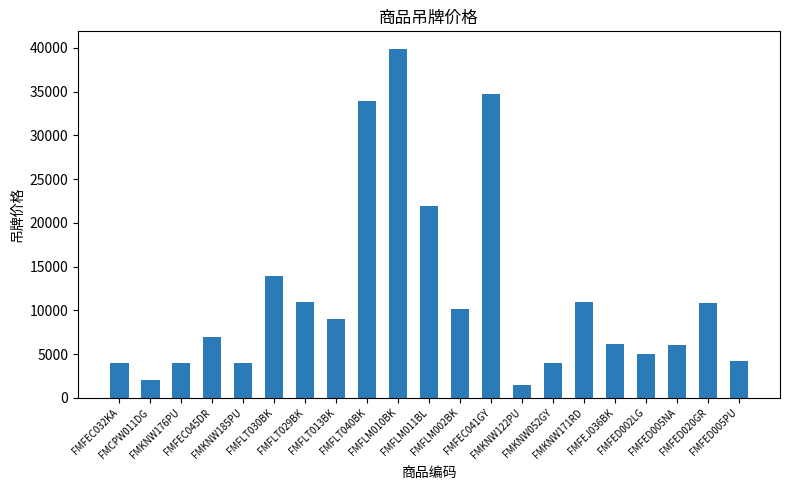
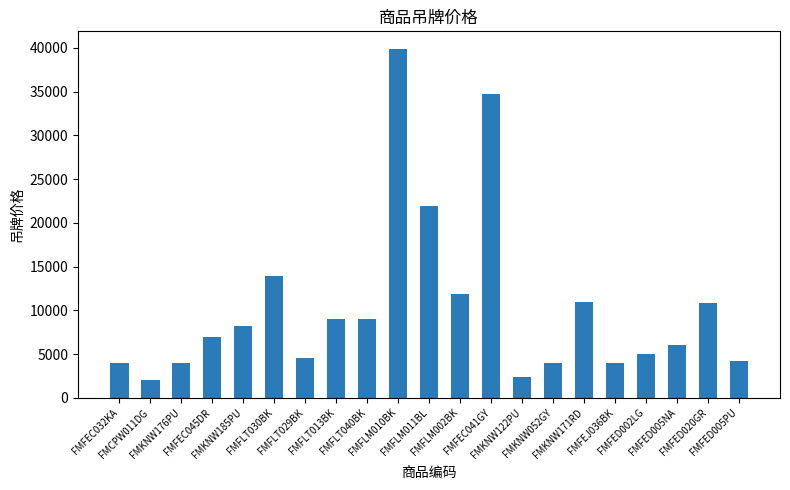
  {
    "FMFEC032KA": 4000,
    "FMCPW011DG": 2000,
    "FMKNW176PU": 4000,
    "FMFEC045DR": 7000,
-   "FMKNW185PU": 4000,
+   "FMKNW185PU": 8000,
    "FMFLT030BK": 14000,
-   "FMFLT029BK": 11000,
+   "FMFLT029BK": 5000,
    "FMFLT013BK": 9000,
-   "FMFLT040BK": 34000,
+   "FMFLT040BK": 9000,
    "FMFLM010BK": 40000,
    "FMFLM011BL": 22000,
-   "FMFLM002BK": 10000,
+   "FMFLM002BK": 12000,
    "FMFEC041GY": 35000,
-   "FMKNW122PU": 1000,
+   "FMKNW122PU": 2000,
    "FMKNW052GY": 4000,
    "FMKNW171RD": 11000,
-   "FMFEJ036BK": 6000,
+   "FMFEJ036BK": 4000,
    "FMFED002LG": 5000,
    "FMFED005NA": 6000,
    "FMFED020GR": 11000,
    "FMFED005PU": 4000
  }
